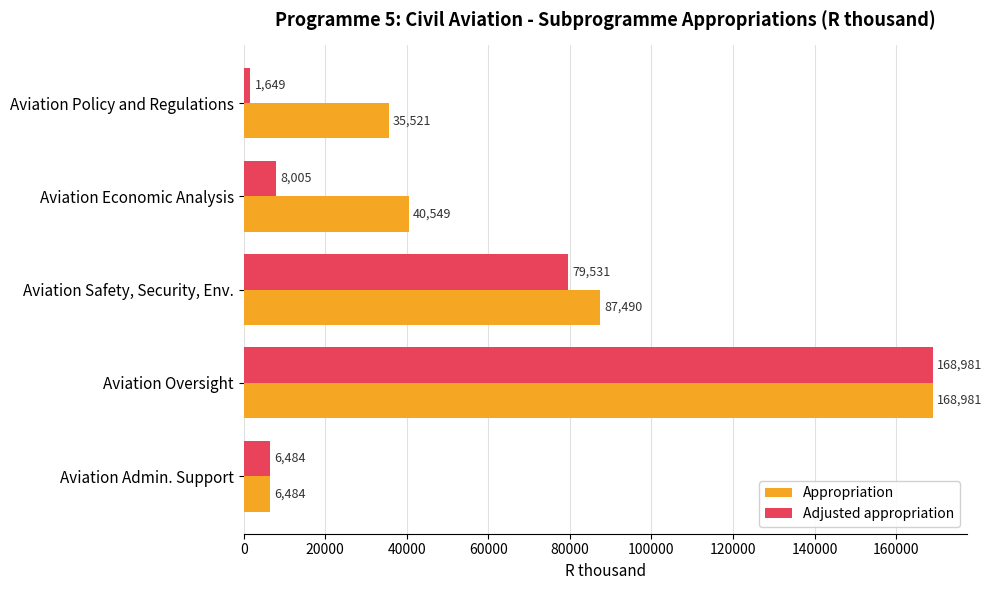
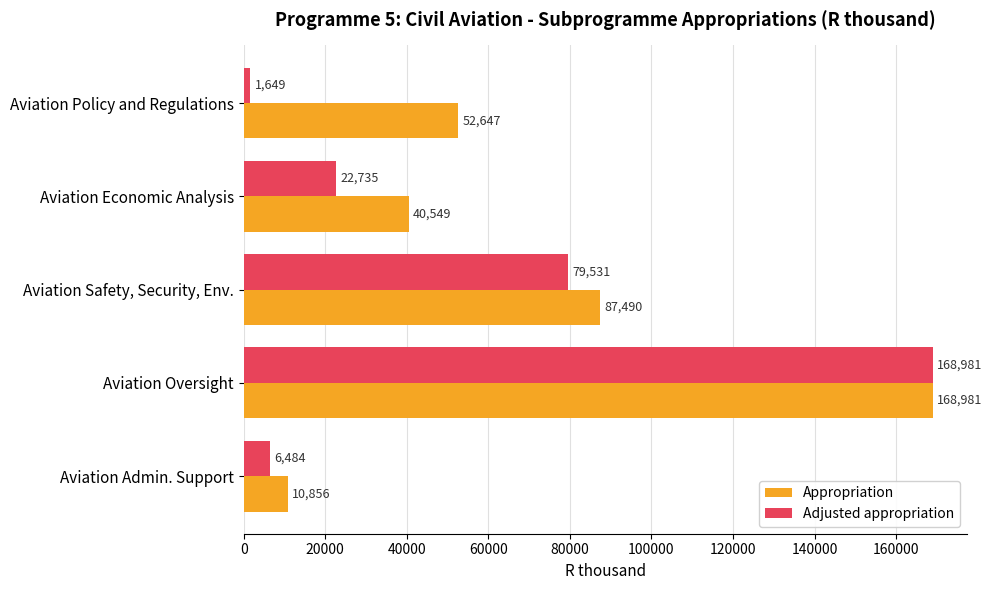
  {
    "Appropriation": {
-     "Aviation Policy and Regulations": "35,521",
+     "Aviation Policy and Regulations": "52,647",
      "Aviation Economic Analysis": "40,549",
      "Aviation Safety, Security, Env.": "87,490",
      "Aviation Oversight": "168,981",
-     "Aviation Admin. Support": "6,484"
+     "Aviation Admin. Support": "10,856"
    },
    "Adjusted appropriation": {
      "Aviation Policy and Regulations": "1,649",
-     "Aviation Economic Analysis": "8,005",
+     "Aviation Economic Analysis": "22,735",
      "Aviation Safety, Security, Env.": "79,531",
      "Aviation Oversight": "168,981",
      "Aviation Admin. Support": "6,484"
    }
  }
